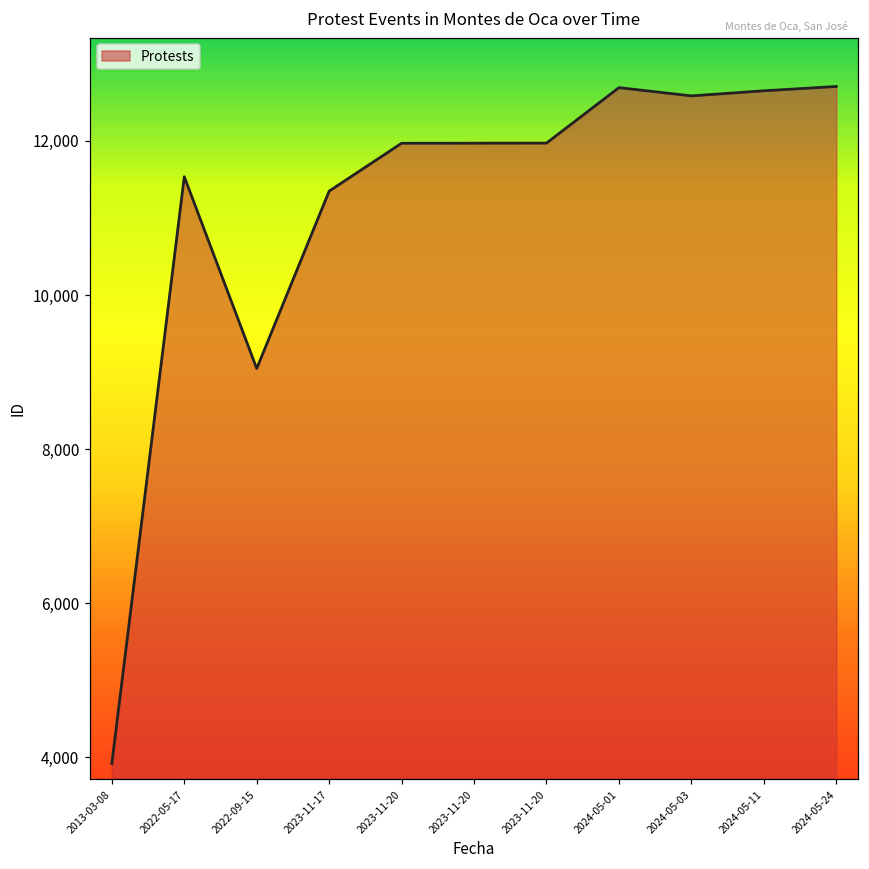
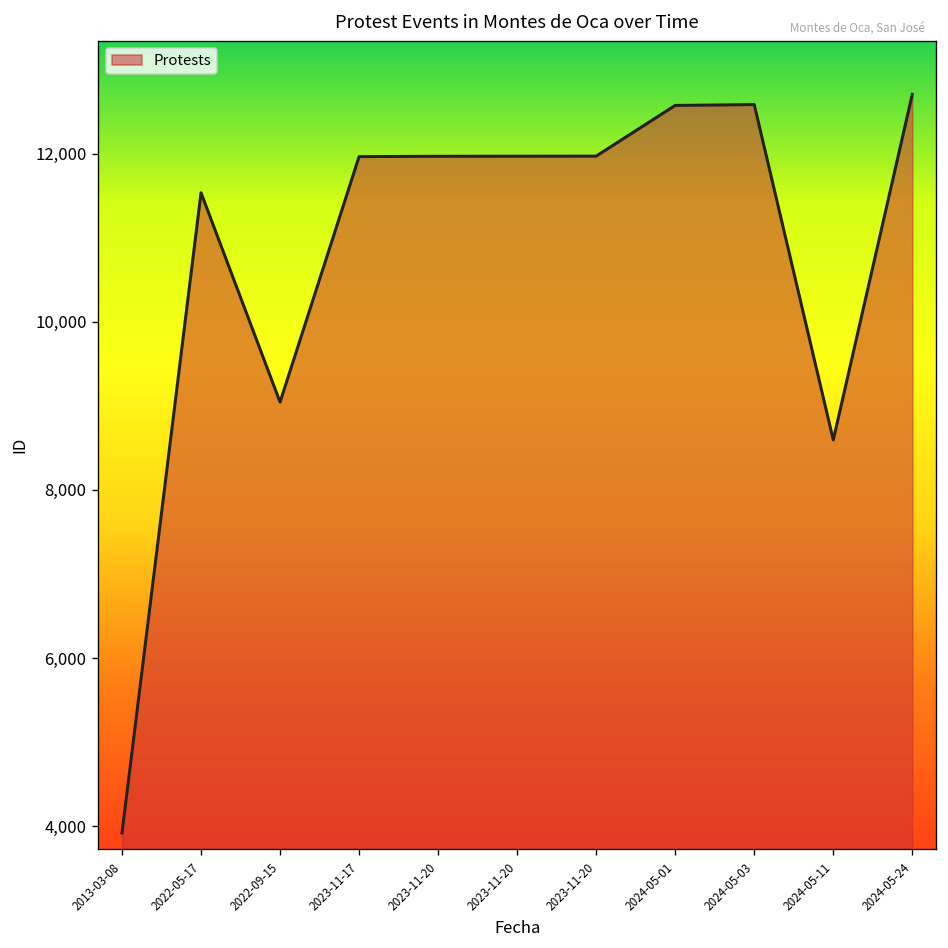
  {
    "2013-03-08": "3,900",
    "2022-05-17": "11,500",
    "2022-09-15": "9,000",
-   "2023-11-17": "11,300",
-   "2024-05-01": "12,700",
+   "2023-11-17": "12,000",
+   "2024-05-01": "12,600",
    "2024-05-03": "12,600",
-   "2024-05-11": "12,700",
+   "2024-05-11": "8,600",
    "2024-05-24": "12,700"
  }
